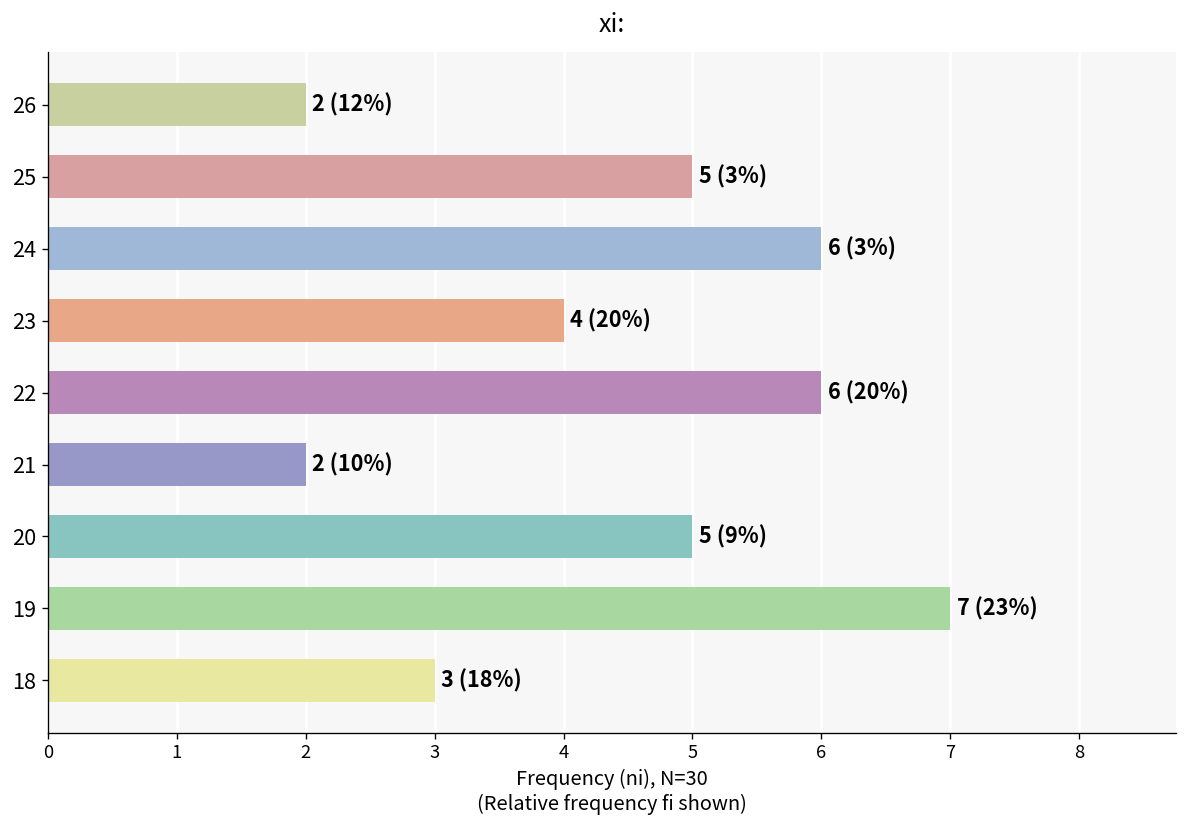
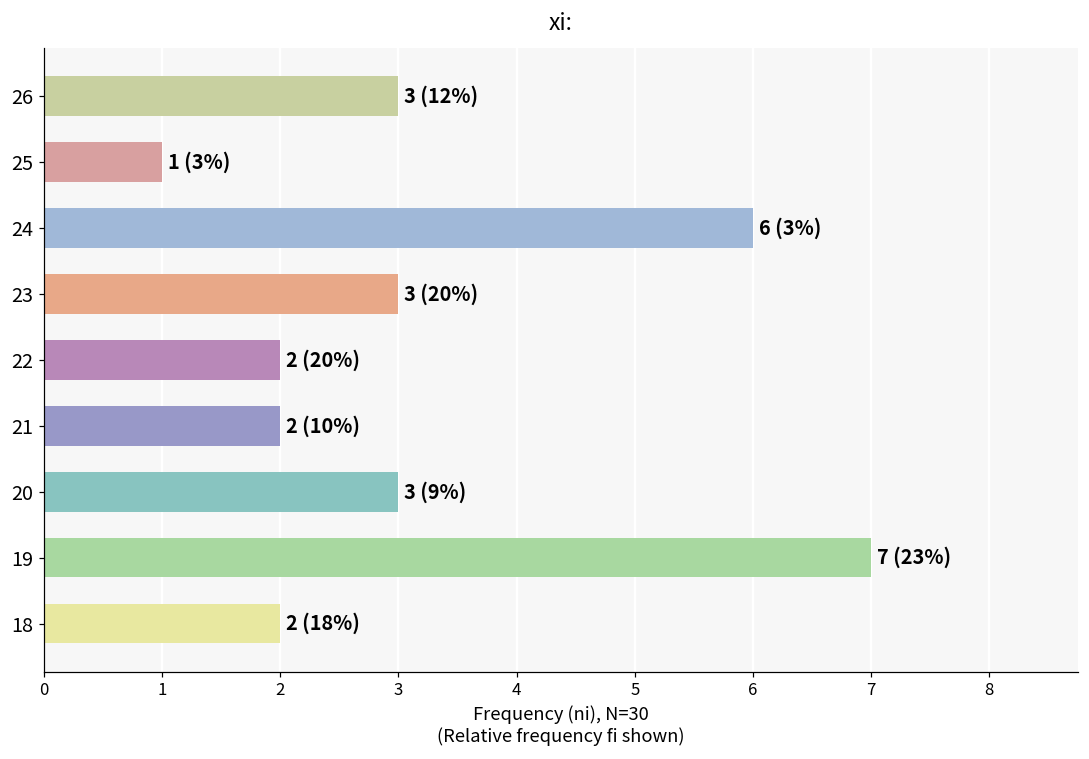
  {
-   "26": 2,
-   "25": 5,
+   "26": 3,
+   "25": 1,
    "24": 6,
-   "23": 4,
-   "22": 6,
+   "23": 3,
+   "22": 2,
    "21": 2,
-   "20": 5,
+   "20": 3,
    "19": 7,
-   "18": 3
+   "18": 2
  }
